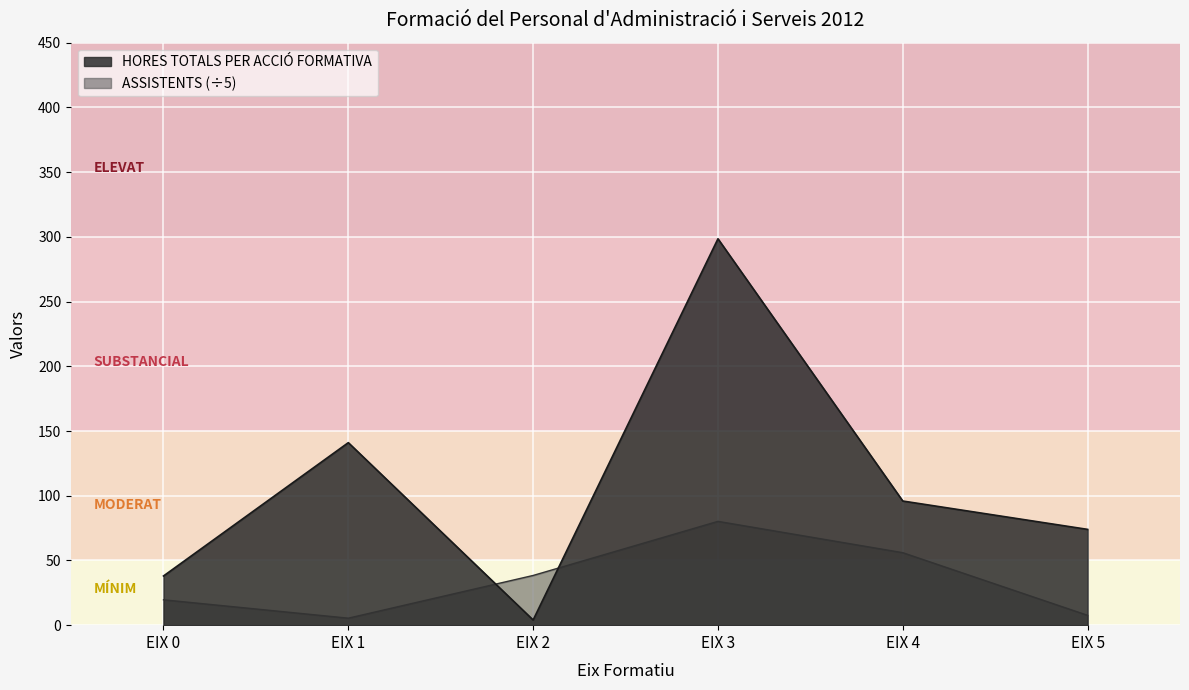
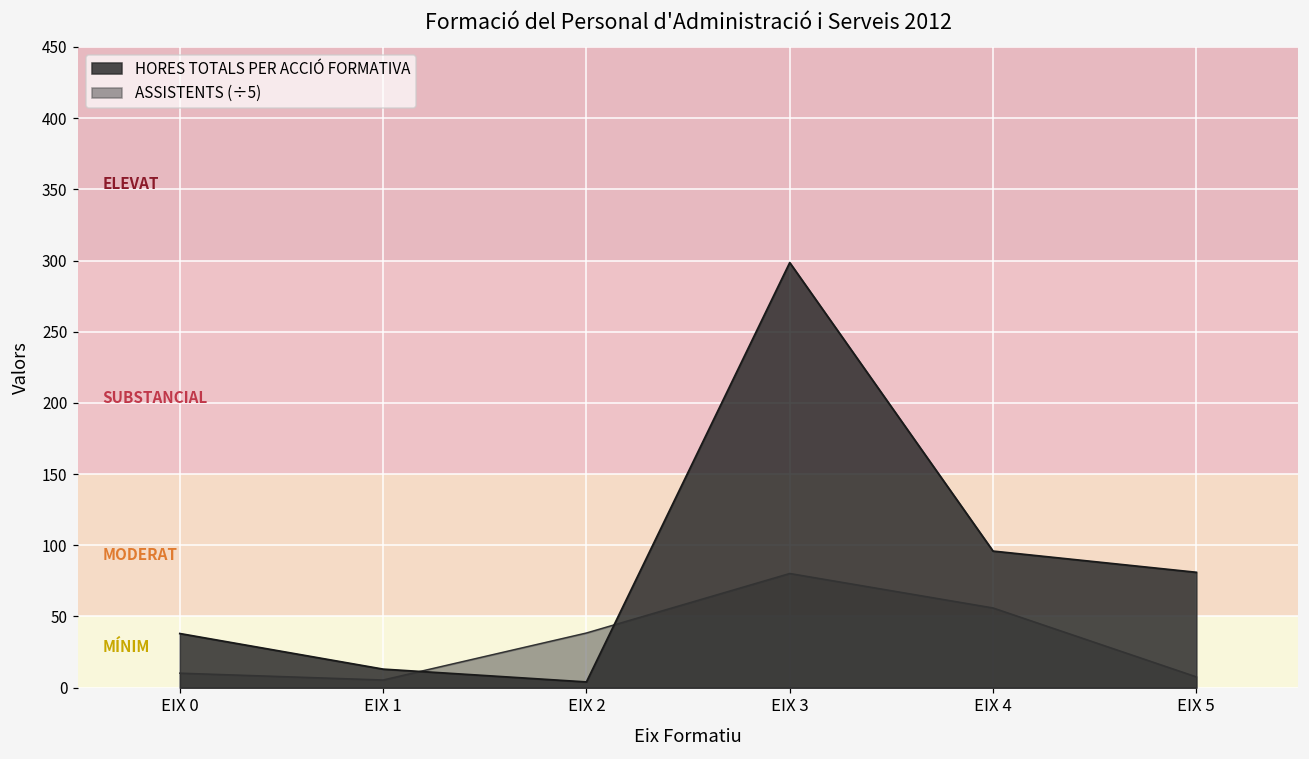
  {
    "HORES TOTALS PER ACCIÓ FORMATIVA": {
      "EIX 0": 38,
-     "EIX 1": 141,
+     "EIX 1": 13,
      "EIX 2": 4,
      "EIX 3": 299,
      "EIX 4": 96,
-     "EIX 5": 74
+     "EIX 5": 81
    },
    "ASSISTENTS (÷5)": {
-     "EIX 0": 20,
+     "EIX 0": 10,
      "EIX 1": 5,
      "EIX 2": 38,
      "EIX 3": 80,
      "EIX 4": 56,
      "EIX 5": 8
    }
  }
